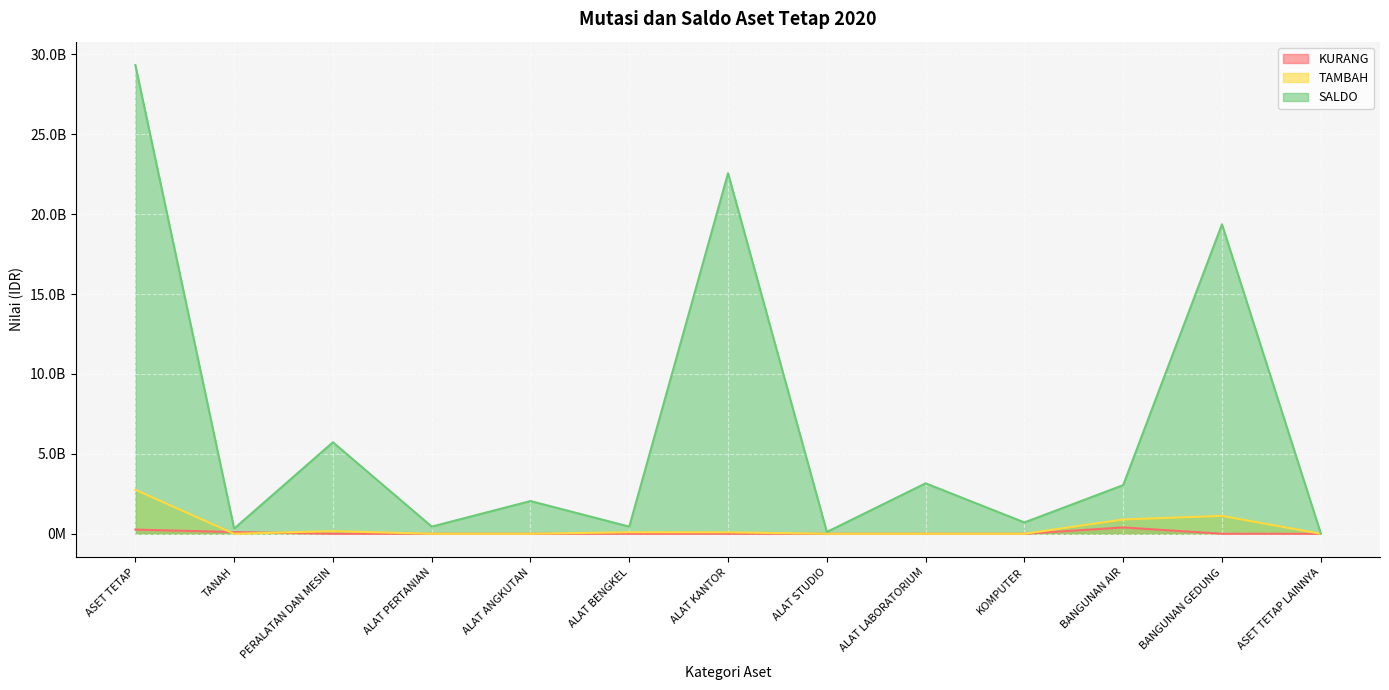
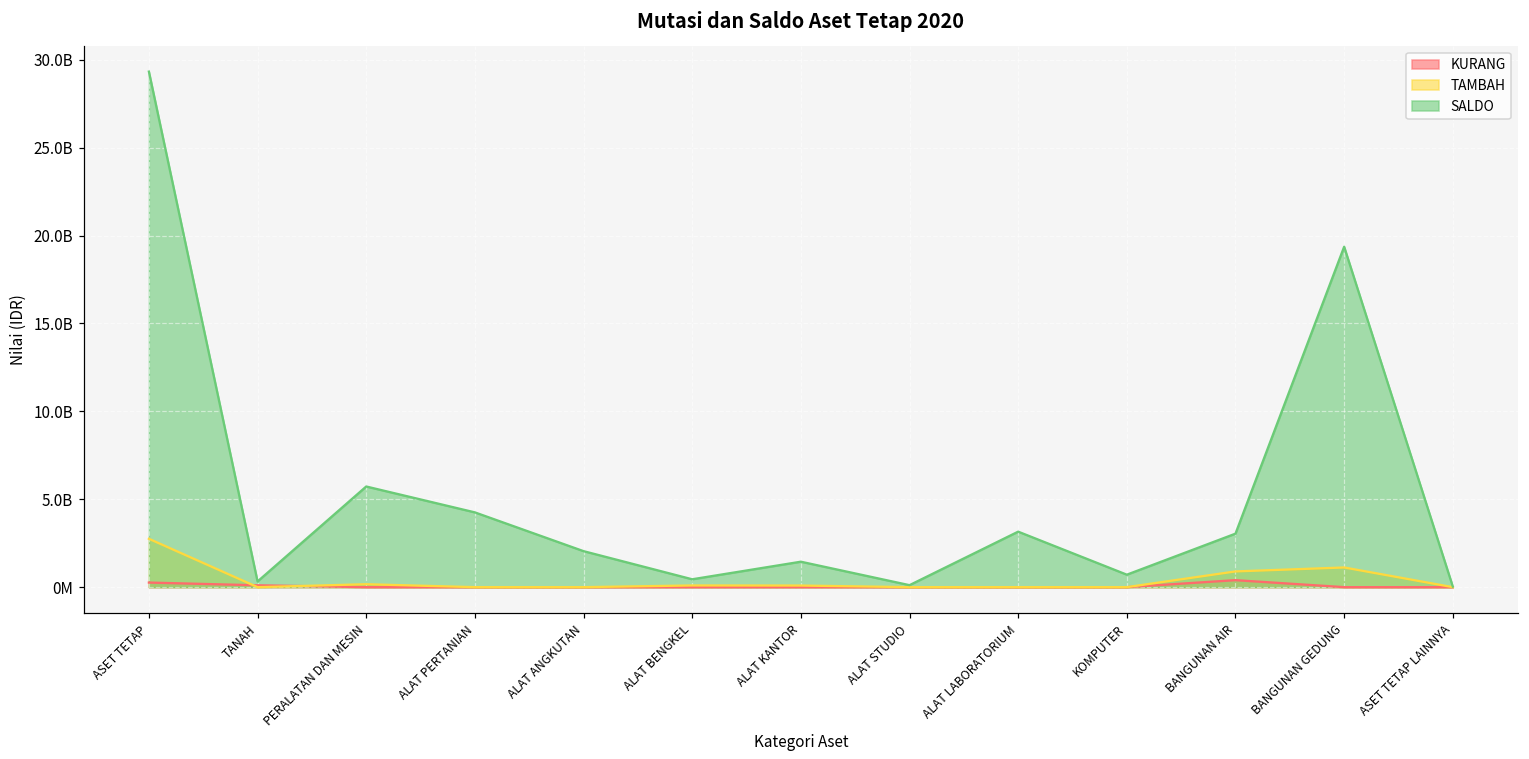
  {
    "KURANG": {
      "ASET TETAP": 300000000,
      "PERALATAN DAN MESIN": 0,
      "BANGUNAN AIR": 400000000,
      "BANGUNAN GEDUNG": 0
    },
    "TAMBAH": {
      "ASET TETAP": 2800000000,
      "PERALATAN DAN MESIN": 200000000,
      "BANGUNAN AIR": 900000000,
      "BANGUNAN GEDUNG": 1100000000
    },
    "SALDO": {
      "ASET TETAP": 29300000000,
      "TANAH": 300000000,
      "PERALATAN DAN MESIN": 5700000000,
-     "ALAT PERTANIAN": 400000000,
+     "ALAT PERTANIAN": 4300000000,
      "ALAT ANGKUTAN": 2000000000,
      "ALAT BENGKEL": 400000000,
-     "ALAT KANTOR": 22600000000,
+     "ALAT KANTOR": 1400000000,
      "ALAT LABORATORIUM": 3200000000,
      "KOMPUTER": 700000000,
      "BANGUNAN AIR": 3000000000,
      "BANGUNAN GEDUNG": 19400000000
    }
  }
